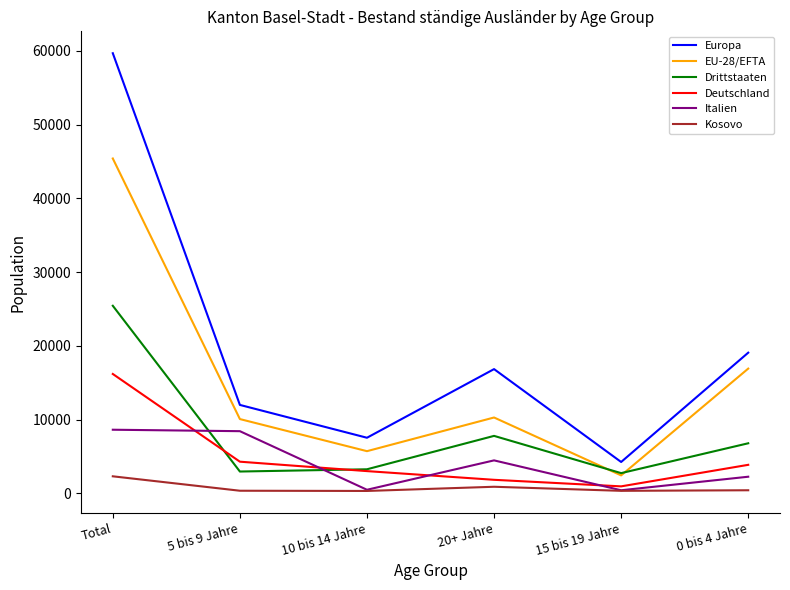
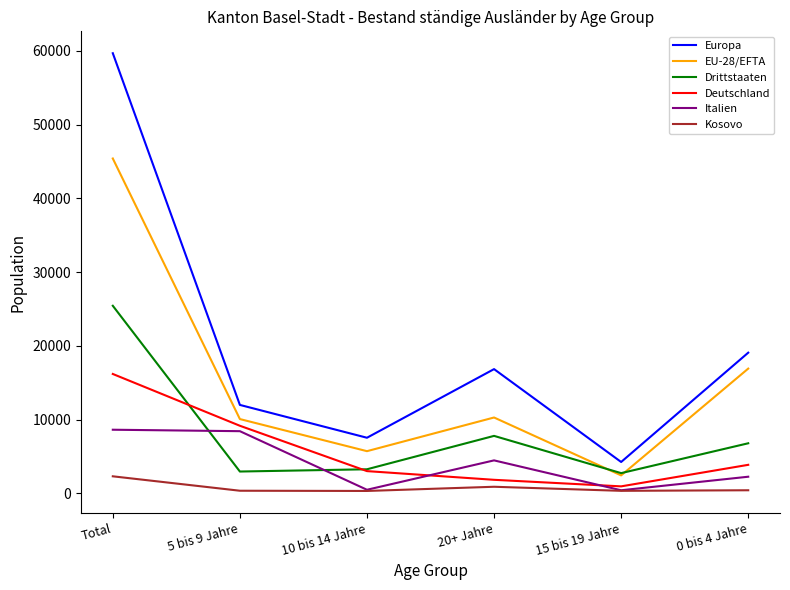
  {
    "Europa": {
      "Total": 60000,
      "5 bis 9 Jahre": 12000,
      "10 bis 14 Jahre": 8000,
      "20+ Jahre": 17000,
      "15 bis 19 Jahre": 4000,
      "0 bis 4 Jahre": 19000
    },
    "EU-28/EFTA": {
      "Total": 45000,
      "5 bis 9 Jahre": 10000,
      "10 bis 14 Jahre": 6000,
      "20+ Jahre": 10000,
      "0 bis 4 Jahre": 17000
    },
    "Drittstaaten": {
      "Total": 25000,
      "5 bis 9 Jahre": 3000,
      "20+ Jahre": 8000,
      "0 bis 4 Jahre": 7000
    },
    "Deutschland": {
      "Total": 16000,
-     "5 bis 9 Jahre": 4000,
+     "5 bis 9 Jahre": 9000,
      "20+ Jahre": 2000,
      "15 bis 19 Jahre": 1000,
      "0 bis 4 Jahre": 4000
    },
    "Italien": {
      "Total": 9000,
      "5 bis 9 Jahre": 8000,
      "20+ Jahre": 4000,
      "0 bis 4 Jahre": 2000
    },
    "Kosovo": {
      "Total": 2000,
      "5 bis 9 Jahre": 0,
      "20+ Jahre": 1000,
      "0 bis 4 Jahre": 0
    }
  }
